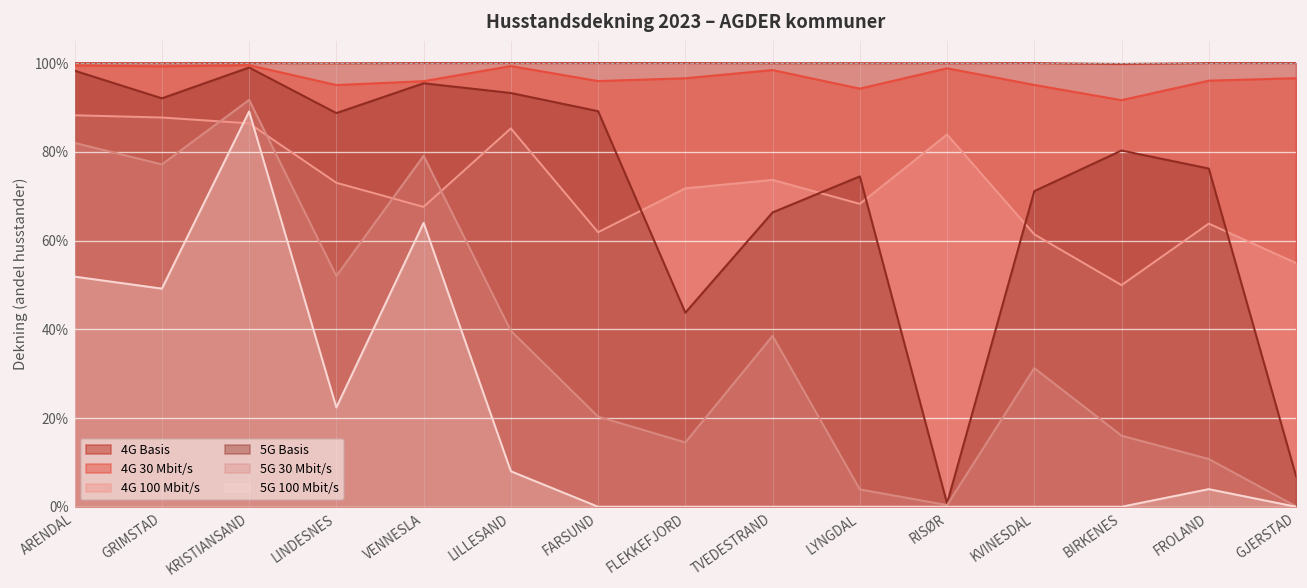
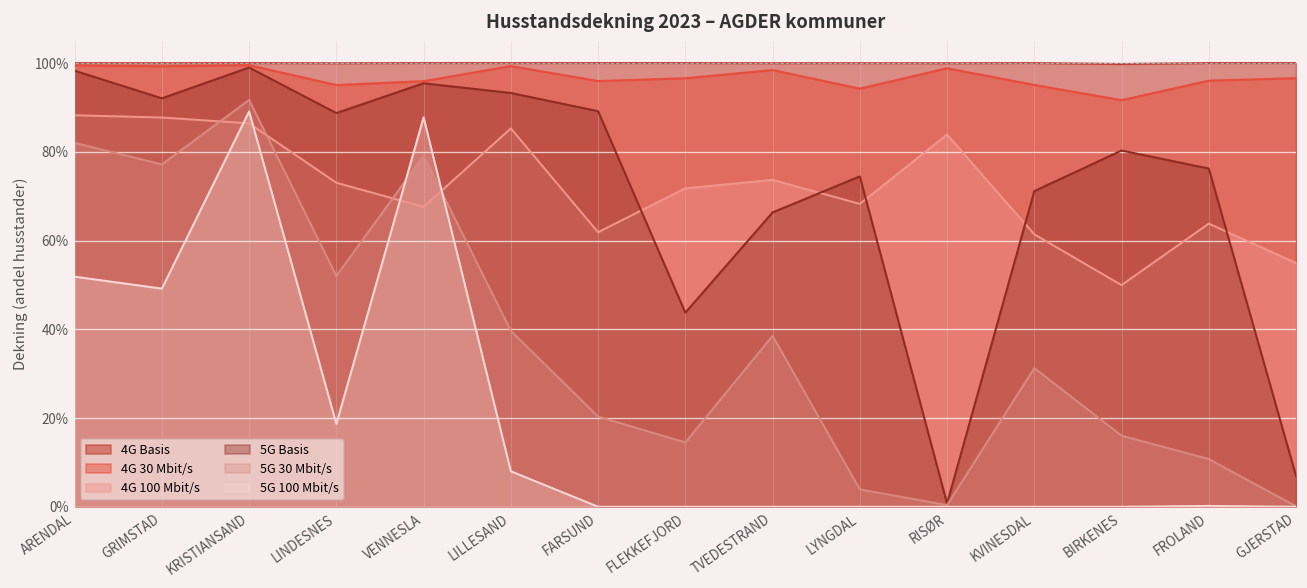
  {
    "5G 100 Mbit/s": {
      "ARENDAL": "52%",
      "GRIMSTAD": "49%",
      "KRISTIANSAND": "89%",
-     "LINDESNES": "22%",
-     "VENNESLA": "64%",
+     "LINDESNES": "19%",
+     "VENNESLA": "88%",
      "LILLESAND": "8%",
      "FARSUND": "0%",
      "FLEKKEFJORD": "0%",
      "TVEDESTRAND": "0%",
      "LYNGDAL": "0%",
      "KVINESDAL": "0%",
      "BIRKENES": "0%",
-     "FROLAND": "4%"
+     "FROLAND": "0%"
    }
  }
